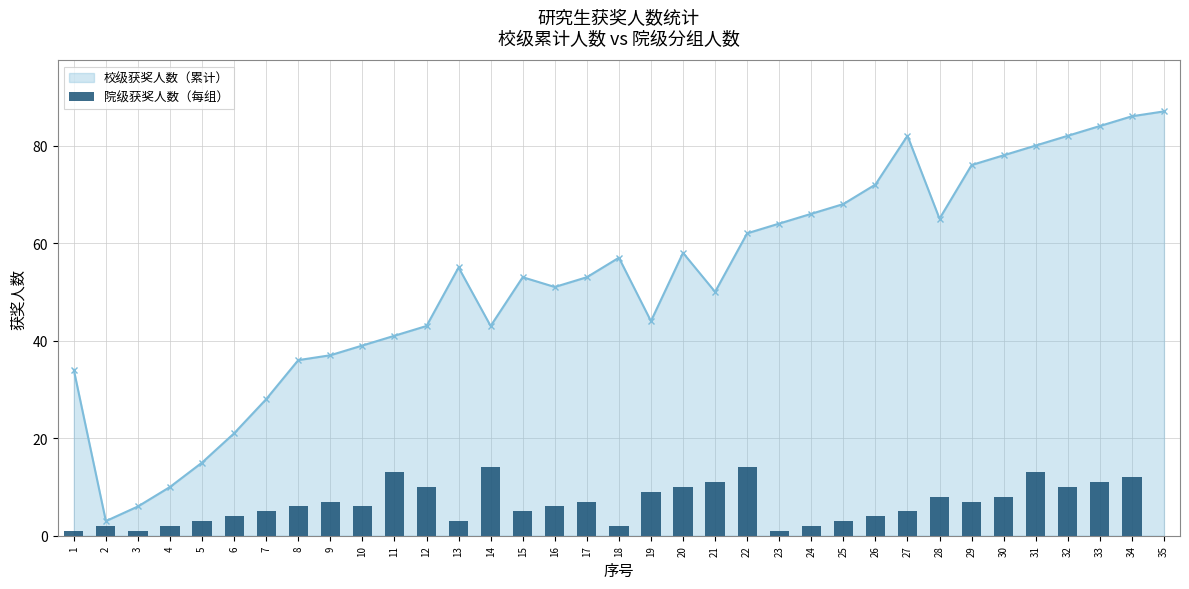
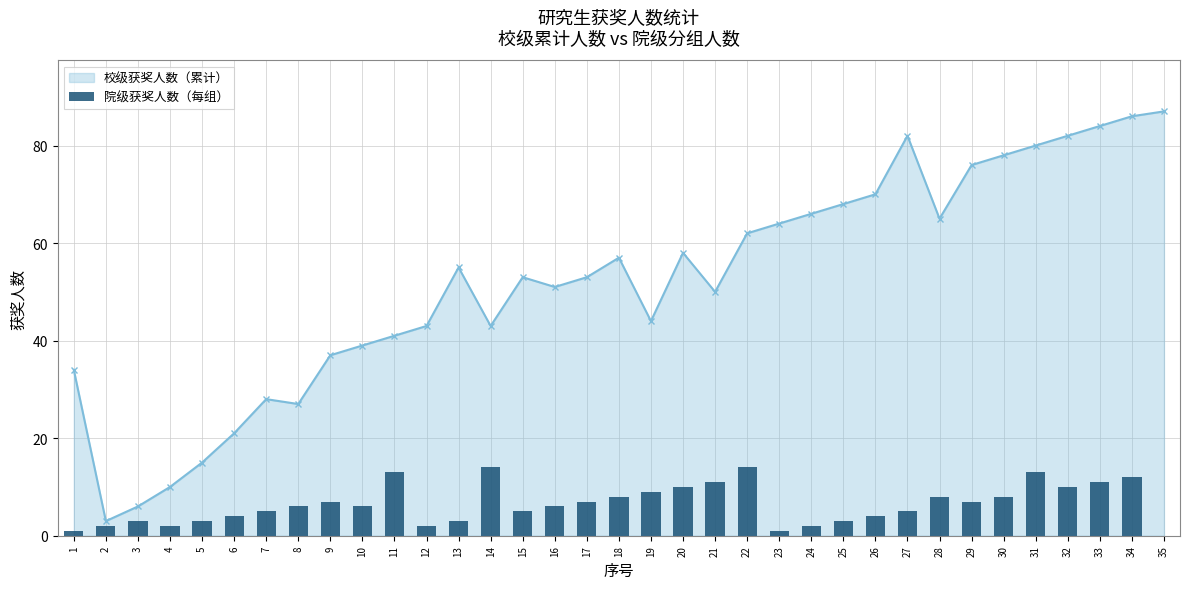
  {
    "校级获奖人数（累计）": {
      "1": 34,
      "2": 3,
      "3": 6,
      "4": 10,
      "5": 15,
      "6": 21,
      "7": 28,
-     "8": 36,
+     "8": 27,
      "9": 37,
      "10": 39,
      "11": 41,
      "12": 43,
      "13": 55,
      "14": 43,
      "15": 53,
      "16": 51,
      "17": 53,
      "18": 57,
      "19": 44,
      "20": 58,
      "21": 50,
      "22": 62,
      "23": 64,
      "24": 66,
      "25": 68,
-     "26": 72,
+     "26": 70,
      "27": 82,
      "28": 65,
      "29": 76,
      "30": 78,
      "31": 80,
      "32": 82,
      "33": 84,
      "34": 86,
      "35": 87
    },
    "院级获奖人数（每组）": {
      "1": 1,
      "2": 2,
-     "3": 1,
+     "3": 3,
      "4": 2,
      "5": 3,
      "6": 4,
      "7": 5,
      "8": 6,
      "9": 7,
      "10": 6,
      "11": 13,
-     "12": 10,
+     "12": 2,
      "13": 3,
      "14": 14,
      "15": 5,
      "16": 6,
      "17": 7,
-     "18": 2,
+     "18": 8,
      "19": 9,
      "20": 10,
      "21": 11,
      "22": 14,
      "23": 1,
      "24": 2,
      "25": 3,
      "26": 4,
      "27": 5,
      "28": 8,
      "29": 7,
      "30": 8,
      "31": 13,
      "32": 10,
      "33": 11,
      "34": 12,
      "35": 0
    }
  }
